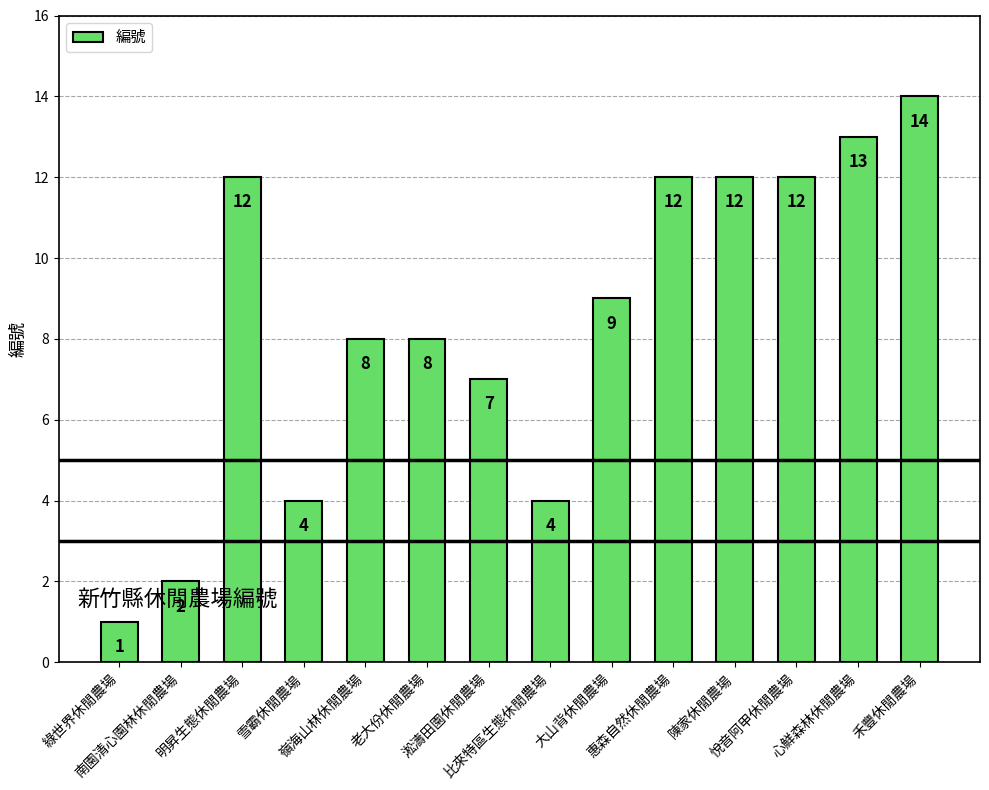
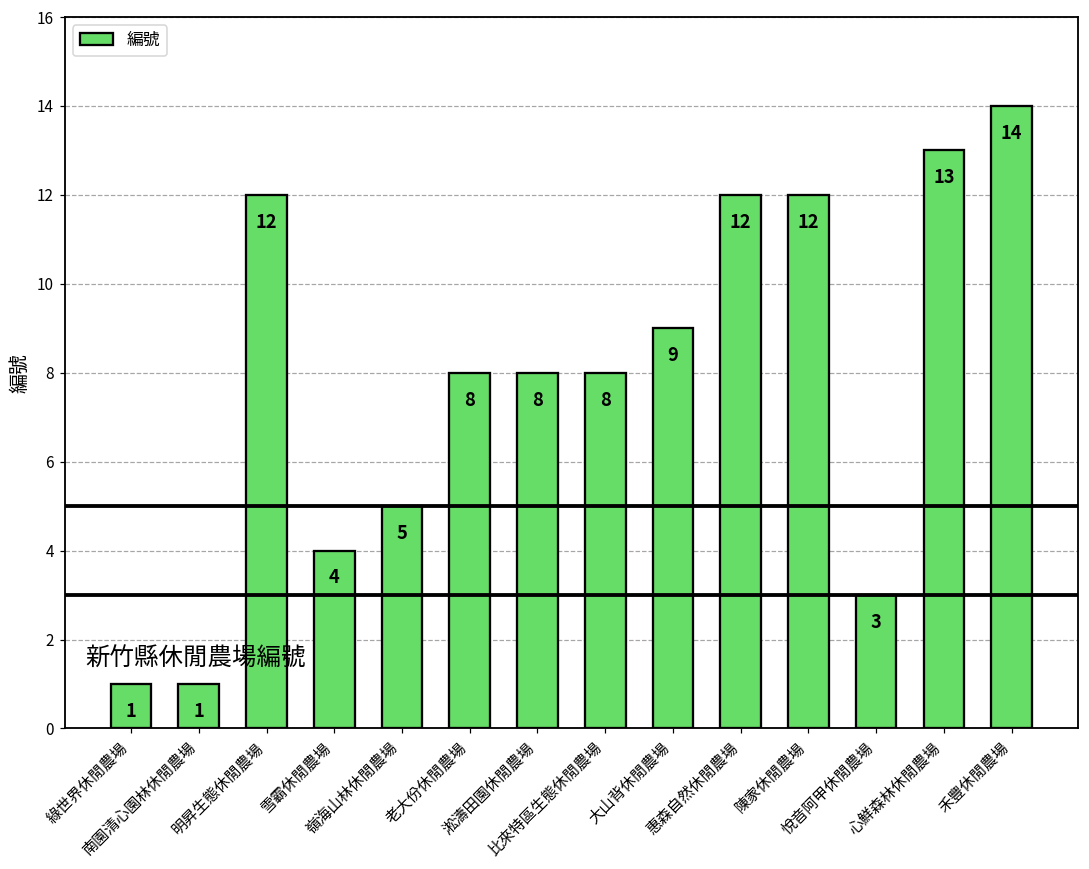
  {
    "綠世界休閒農場": 1,
-   "南園清心園林休閒農場": 2,
+   "南園清心園林休閒農場": 1,
    "明昇生態休閒農場": 12,
    "雪霸休閒農場": 4,
-   "嶺海山林休閒農場": 8,
+   "嶺海山林休閒農場": 5,
    "老大份休閒農場": 8,
-   "淞濤田園休閒農場": 7,
-   "比來特區生態休閒農場": 4,
+   "淞濤田園休閒農場": 8,
+   "比來特區生態休閒農場": 8,
    "大山背休閒農場": 9,
    "惠森自然休閒農場": 12,
    "陳家休閒農場": 12,
-   "悅音阿甲休閒農場": 12,
+   "悅音阿甲休閒農場": 3,
    "心鮮森林休閒農場": 13,
    "禾豐休閒農場": 14
  }
